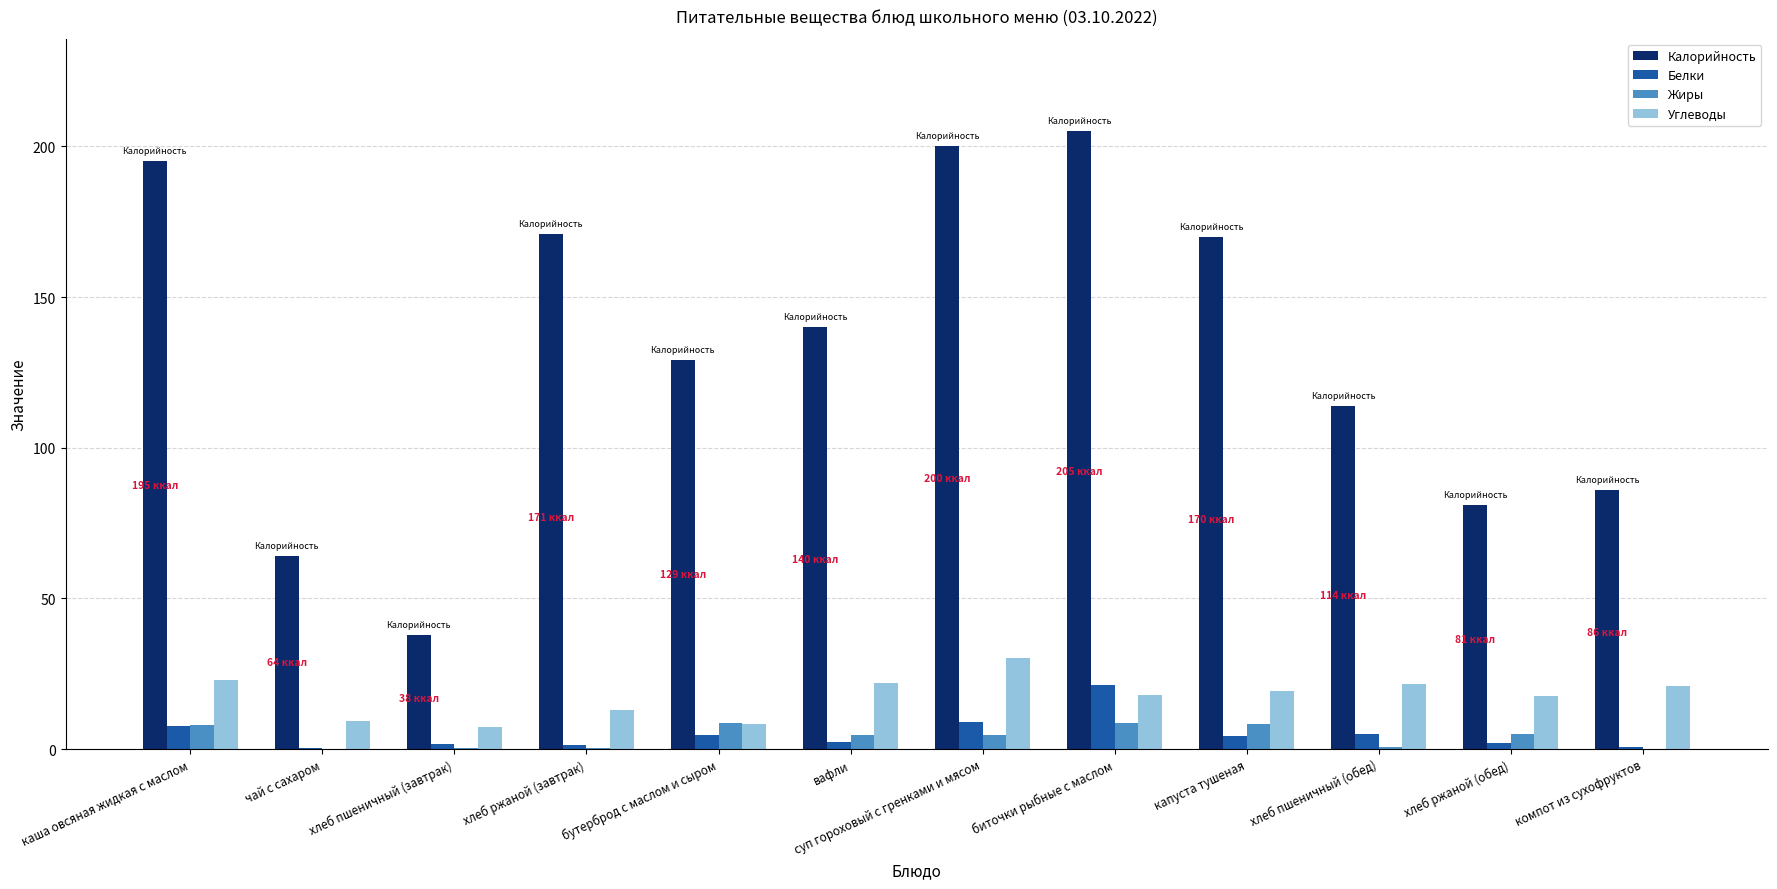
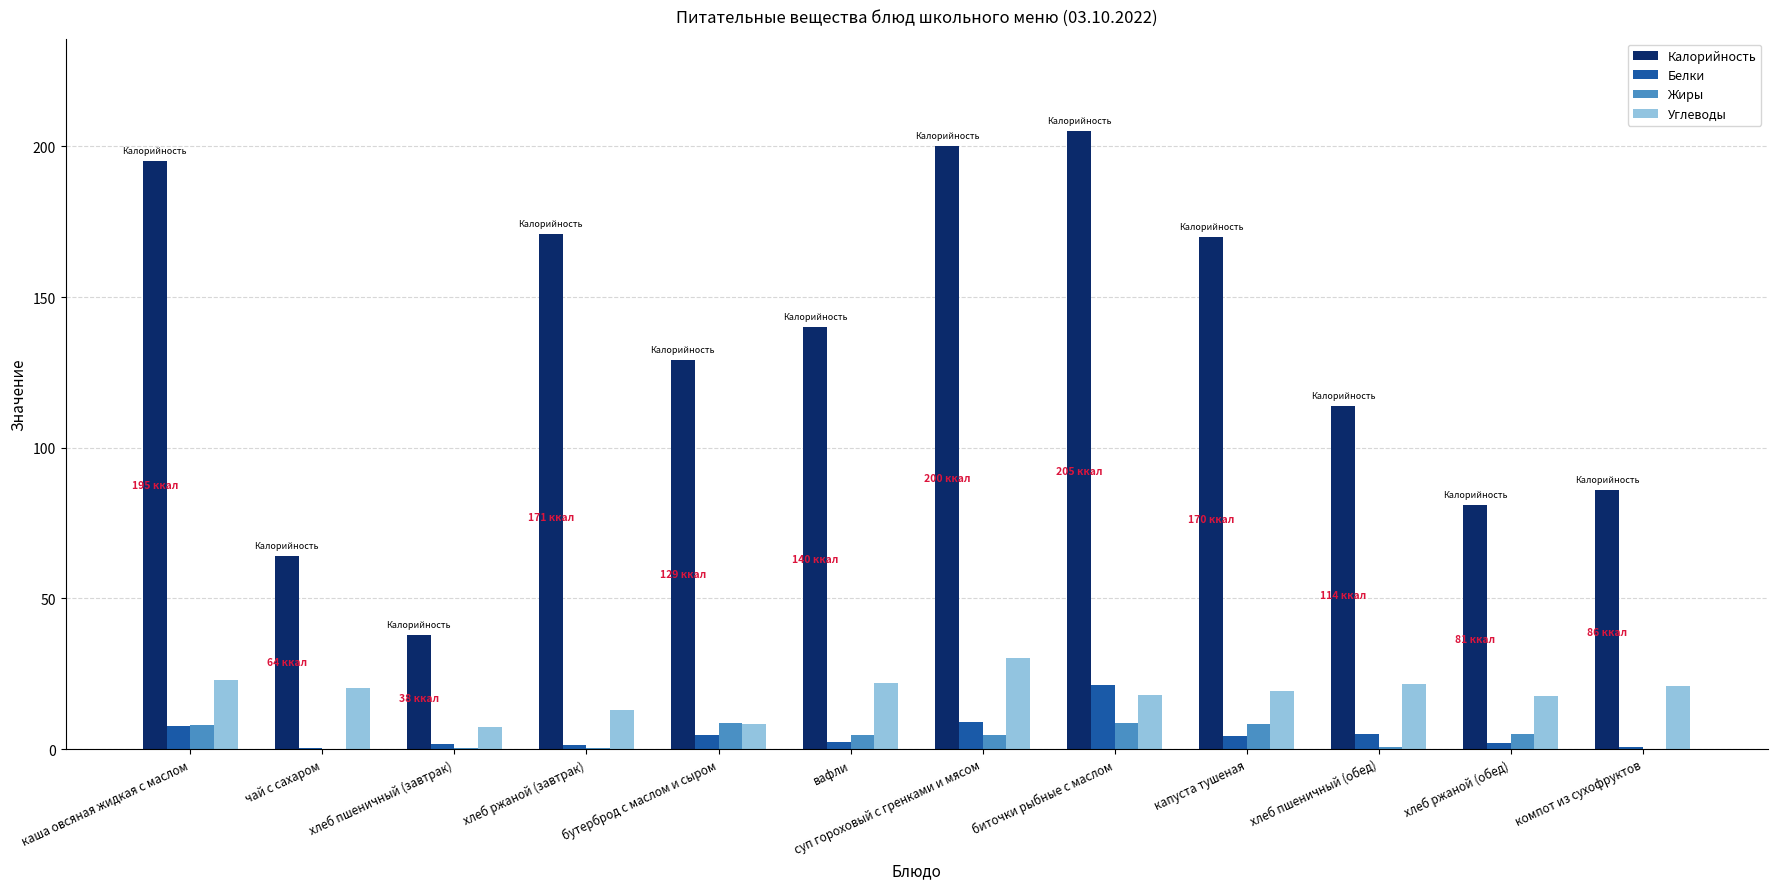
  {
    "Калорийность": {
      "каша овсяная жидкая с маслом": 195,
      "чай с сахаром": 64,
      "хлеб пшеничный (завтрак)": 38,
      "хлеб ржаной (завтрак)": 171,
      "бутерброд с маслом и сыром": 129,
      "вафли": 140,
      "суп гороховый с гренками и мясом": 200,
      "биточки рыбные с маслом": 205,
      "капуста тушеная": 170,
      "хлеб пшеничный (обед)": 114,
      "хлеб ржаной (обед)": 81,
      "компот из сухофруктов": 86
    },
    "Белки": {
      "каша овсяная жидкая с маслом": 8,
      "хлеб пшеничный (завтрак)": 2,
      "хлеб ржаной (завтрак)": 1,
      "бутерброд с маслом и сыром": 5,
      "вафли": 2,
      "суп гороховый с гренками и мясом": 9,
      "биточки рыбные с маслом": 21,
      "капуста тушеная": 5,
      "хлеб пшеничный (обед)": 5,
      "хлеб ржаной (обед)": 2
    },
    "Жиры": {
      "каша овсяная жидкая с маслом": 8,
      "чай с сахаром": 0,
      "бутерброд с маслом и сыром": 9,
      "вафли": 5,
      "суп гороховый с гренками и мясом": 5,
      "биточки рыбные с маслом": 9,
      "капуста тушеная": 8,
      "хлеб ржаной (обед)": 5,
      "компот из сухофруктов": 0
    },
    "Углеводы": {
      "каша овсяная жидкая с маслом": 23,
-     "чай с сахаром": 9,
+     "чай с сахаром": 20,
      "хлеб пшеничный (завтрак)": 7,
      "хлеб ржаной (завтрак)": 13,
      "бутерброд с маслом и сыром": 8,
      "вафли": 22,
      "суп гороховый с гренками и мясом": 30,
      "биточки рыбные с маслом": 18,
      "капуста тушеная": 19,
      "хлеб пшеничный (обед)": 22,
      "хлеб ржаной (обед)": 18,
      "компот из сухофруктов": 21
    }
  }
